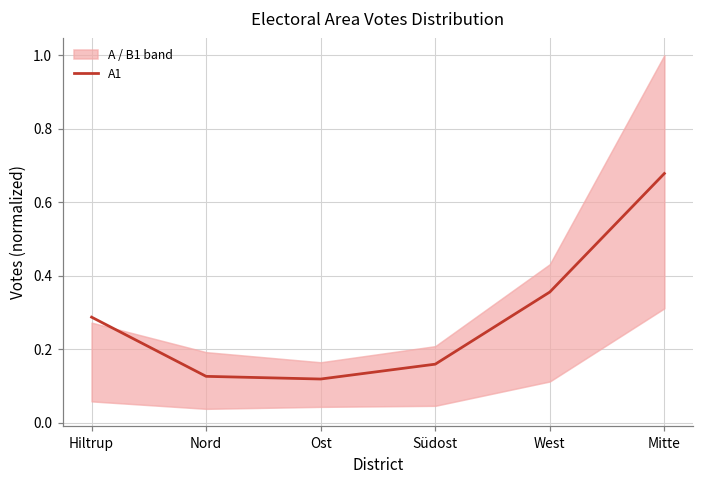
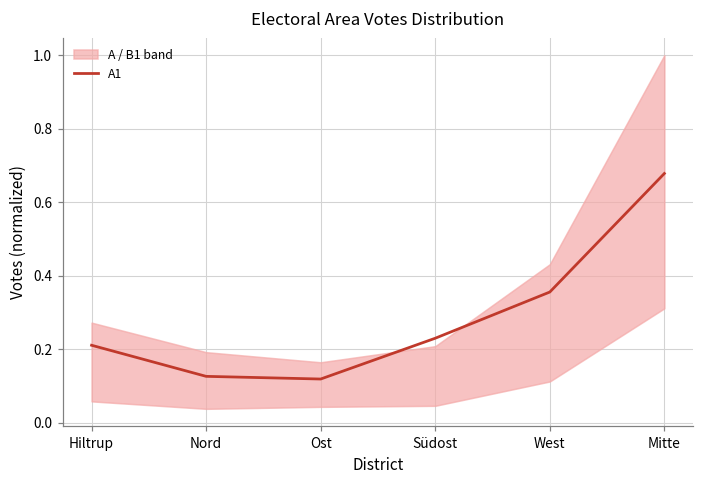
  {
    "A1": {
-     "Hiltrup": 0.29,
+     "Hiltrup": 0.21,
      "Nord": 0.13,
      "Ost": 0.12,
-     "Südost": 0.16,
+     "Südost": 0.23,
      "West": 0.36,
      "Mitte": 0.68
    }
  }
